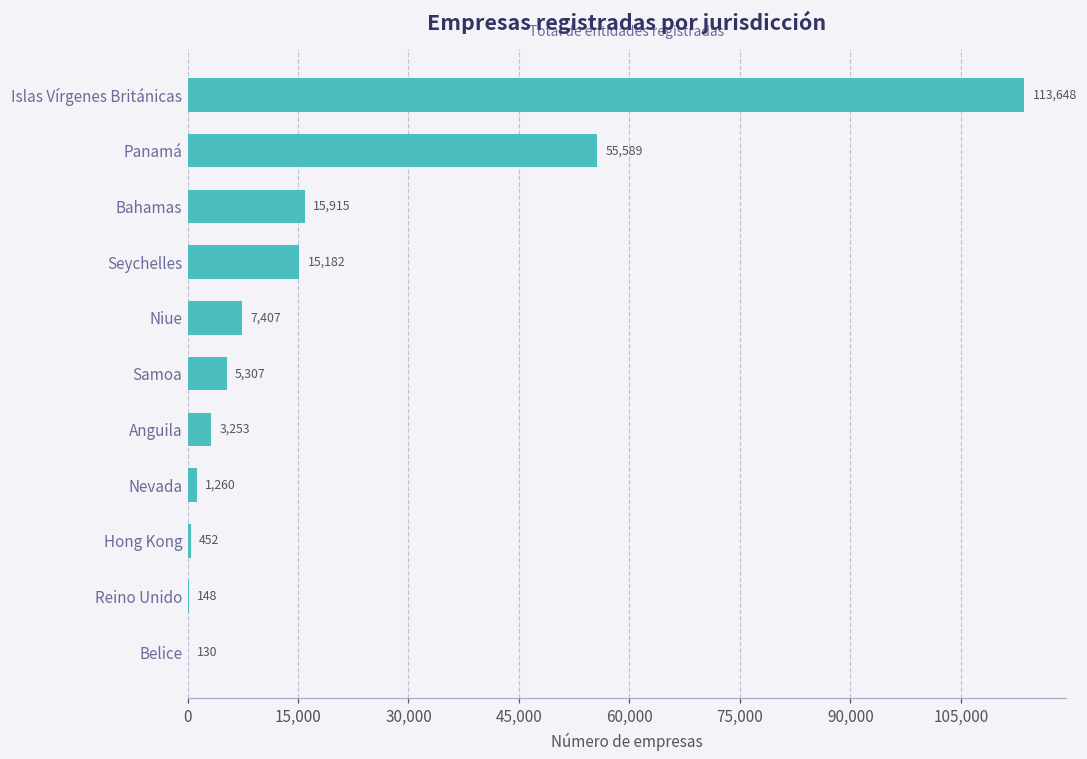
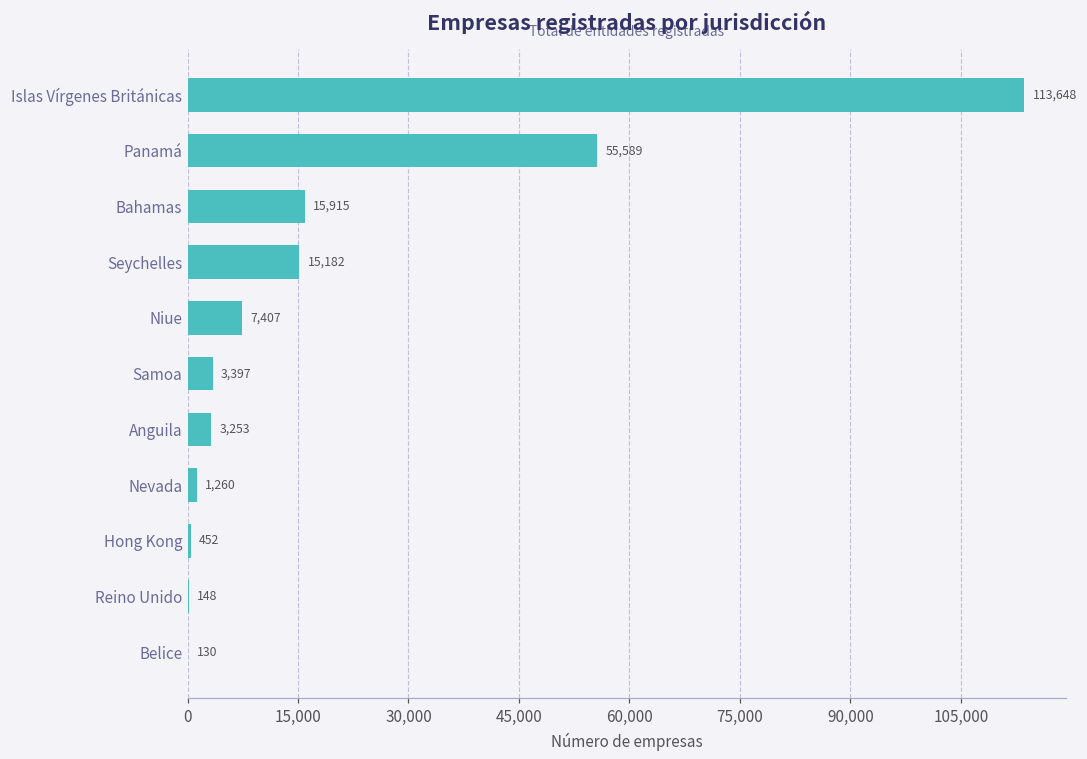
  {
    "Islas Vírgenes Británicas": "113,648",
    "Panamá": "55,589",
    "Bahamas": "15,915",
    "Seychelles": "15,182",
    "Niue": "7,407",
-   "Samoa": "5,307",
+   "Samoa": "3,397",
    "Anguila": "3,253",
    "Nevada": "1,260",
    "Hong Kong": "452",
    "Reino Unido": "148",
    "Belice": "130"
  }
